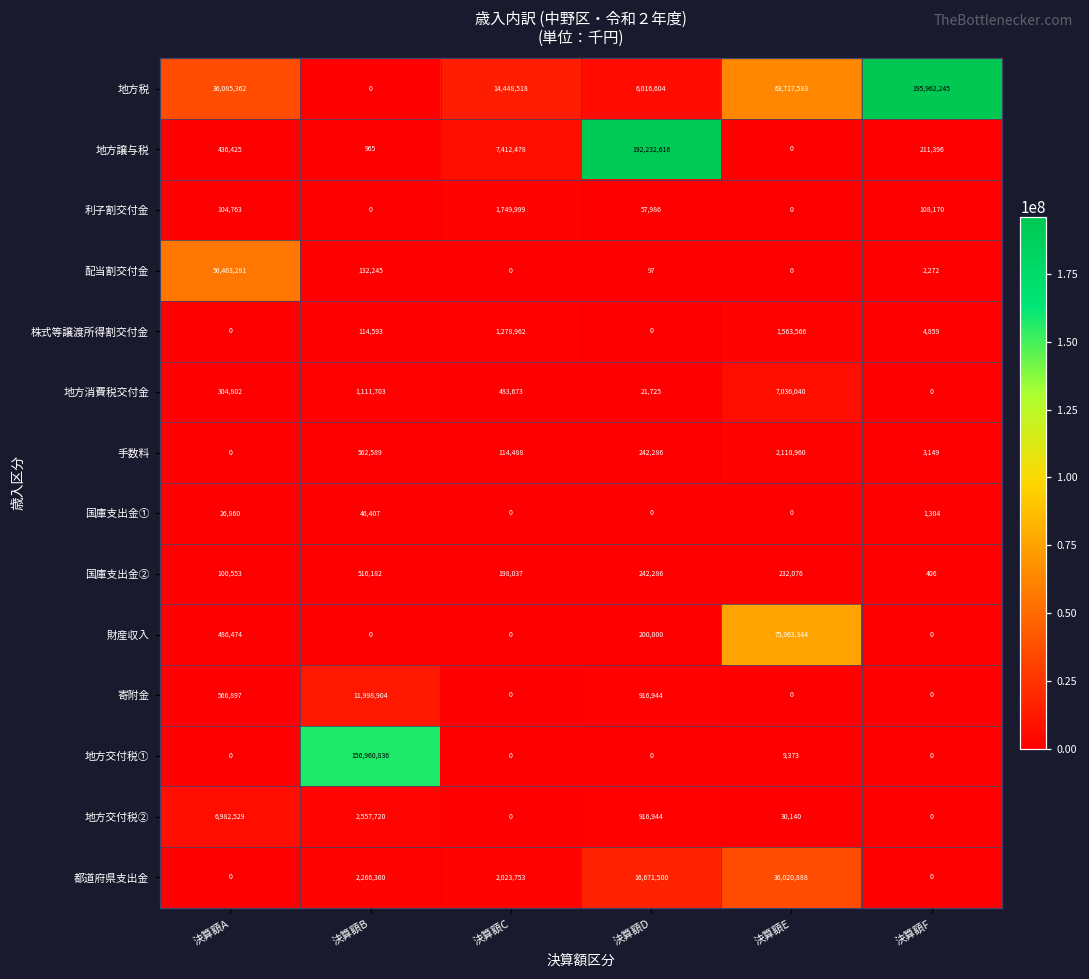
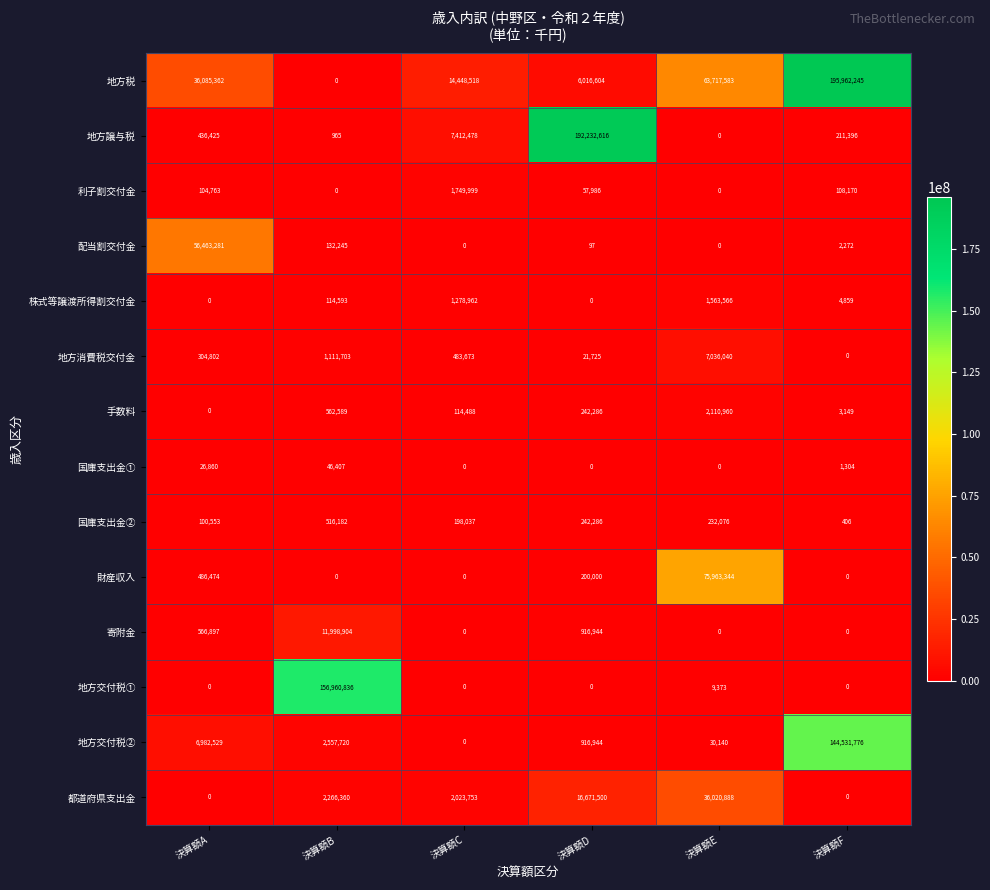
  {
    "地方税": {
      "決算額A": "36,085,362",
      "決算額B": "0",
      "決算額C": "14,448,518",
      "決算額D": "6,016,604",
      "決算額E": "63,717,583",
      "決算額F": "195,962,245"
    },
    "地方譲与税": {
      "決算額A": "436,425",
      "決算額B": "965",
      "決算額C": "7,412,478",
      "決算額D": "192,232,616",
      "決算額E": "0",
      "決算額F": "211,396"
    },
    "利子割交付金": {
      "決算額A": "104,763",
      "決算額B": "0",
      "決算額C": "1,749,999",
      "決算額D": "57,986",
      "決算額E": "0",
      "決算額F": "108,170"
    },
    "配当割交付金": {
      "決算額A": "56,463,281",
      "決算額B": "132,245",
      "決算額C": "0",
      "決算額D": "97",
      "決算額E": "0",
      "決算額F": "2,272"
    },
    "株式等譲渡所得割交付金": {
      "決算額A": "0",
      "決算額B": "114,593",
      "決算額C": "1,278,962",
      "決算額D": "0",
      "決算額E": "1,563,566",
      "決算額F": "4,859"
    },
    "地方消費税交付金": {
      "決算額A": "304,802",
      "決算額B": "1,111,703",
      "決算額C": "483,673",
      "決算額D": "21,725",
      "決算額E": "7,036,040",
      "決算額F": "0"
    },
    "手数料": {
      "決算額A": "0",
      "決算額B": "562,589",
      "決算額C": "114,488",
      "決算額D": "242,286",
      "決算額E": "2,110,960",
      "決算額F": "3,149"
    },
    "国庫支出金①": {
      "決算額A": "26,860",
      "決算額B": "46,407",
      "決算額C": "0",
      "決算額D": "0",
      "決算額E": "0",
      "決算額F": "1,304"
    },
    "国庫支出金②": {
      "決算額A": "100,553",
      "決算額B": "516,182",
      "決算額C": "198,037",
      "決算額D": "242,286",
      "決算額E": "232,076",
      "決算額F": "406"
    },
    "財産収入": {
      "決算額A": "486,474",
      "決算額B": "0",
      "決算額C": "0",
      "決算額D": "200,000",
      "決算額E": "75,963,344",
      "決算額F": "0"
    },
    "寄附金": {
      "決算額A": "566,897",
      "決算額B": "11,998,904",
      "決算額C": "0",
      "決算額D": "916,944",
      "決算額E": "0",
      "決算額F": "0"
    },
    "地方交付税①": {
      "決算額A": "0",
      "決算額B": "156,960,836",
      "決算額C": "0",
      "決算額D": "0",
      "決算額E": "9,373",
      "決算額F": "0"
    },
    "地方交付税②": {
      "決算額A": "6,982,529",
      "決算額B": "2,557,720",
      "決算額C": "0",
      "決算額D": "916,944",
      "決算額E": "30,140",
-     "決算額F": "0"
+     "決算額F": "144,531,776"
    },
    "都道府県支出金": {
      "決算額A": "0",
      "決算額B": "2,266,360",
      "決算額C": "2,023,753",
      "決算額D": "16,671,500",
      "決算額E": "36,020,888",
      "決算額F": "0"
    }
  }
